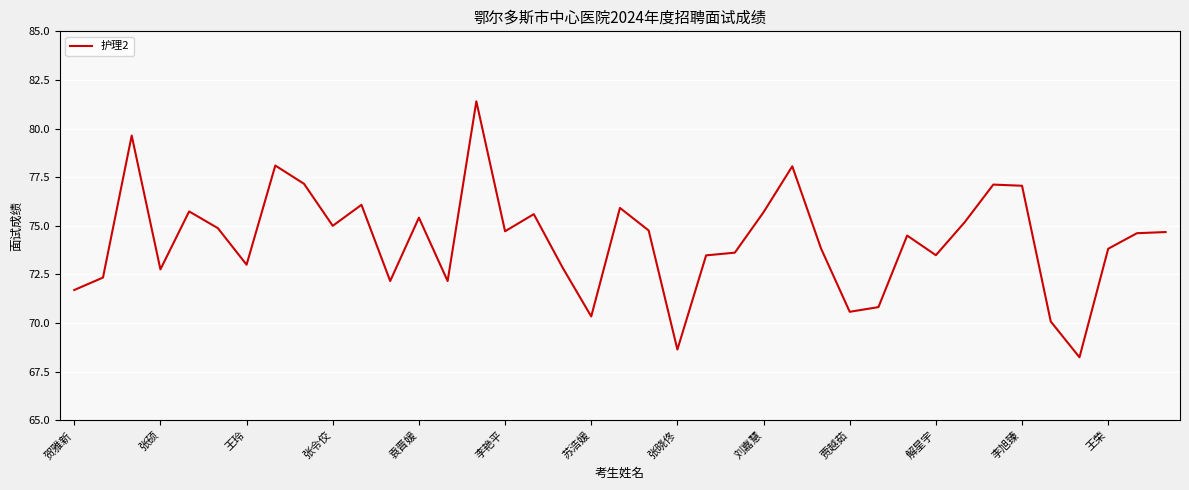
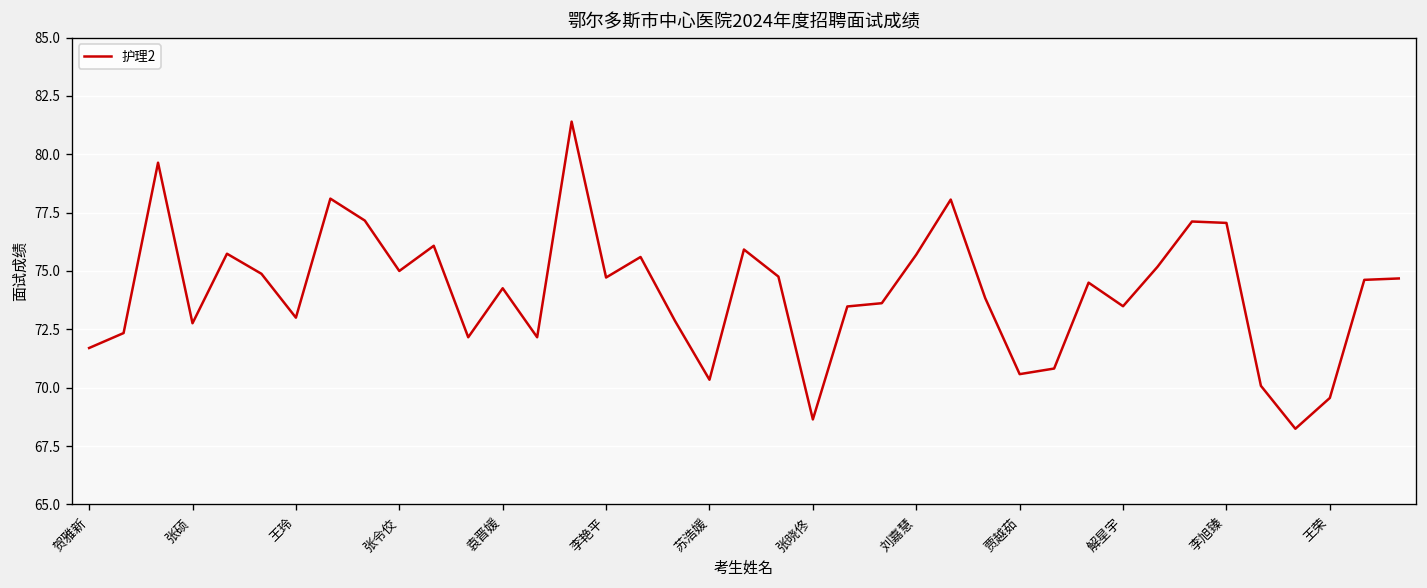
  {
    "贺雅新": 71.7,
    "张硕": 72.8,
    "王玲": 73.0,
    "张令佼": 75.0,
-   "袁晋媛": 75.4,
+   "袁晋媛": 74.3,
    "李艳平": 74.7,
    "苏浩媛": 70.3,
    "张晓佟": 68.6,
    "刘嘉慧": 75.7,
    "贾越茹": 70.6,
    "解星宇": 73.5,
    "李旭臻": 77.1,
-   "王荣": 73.8
+   "王荣": 69.6
  }
